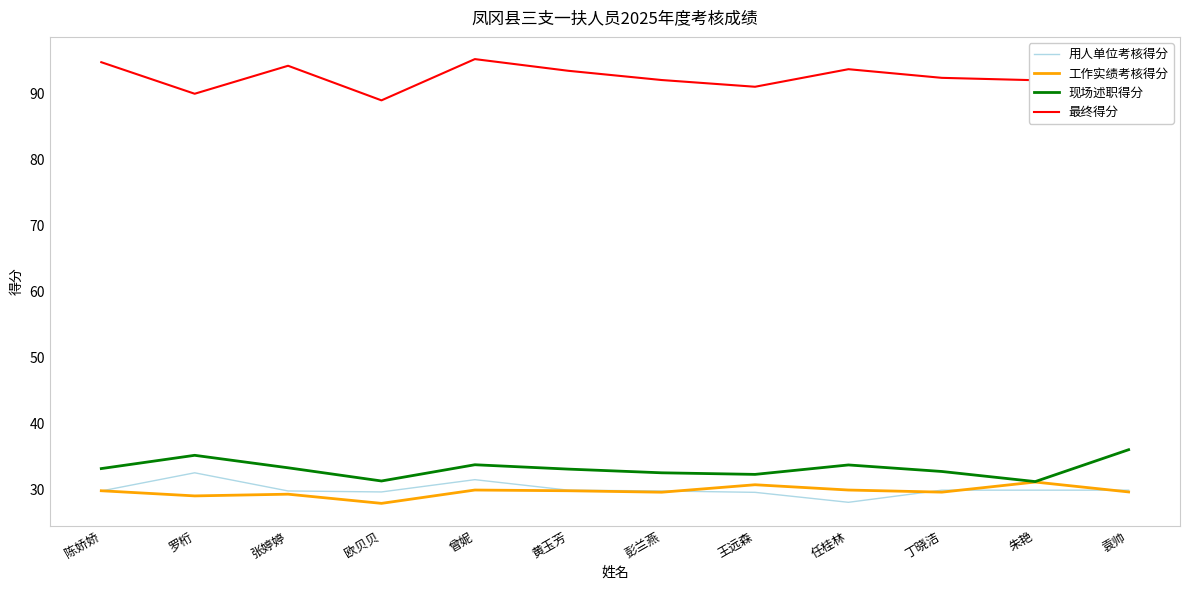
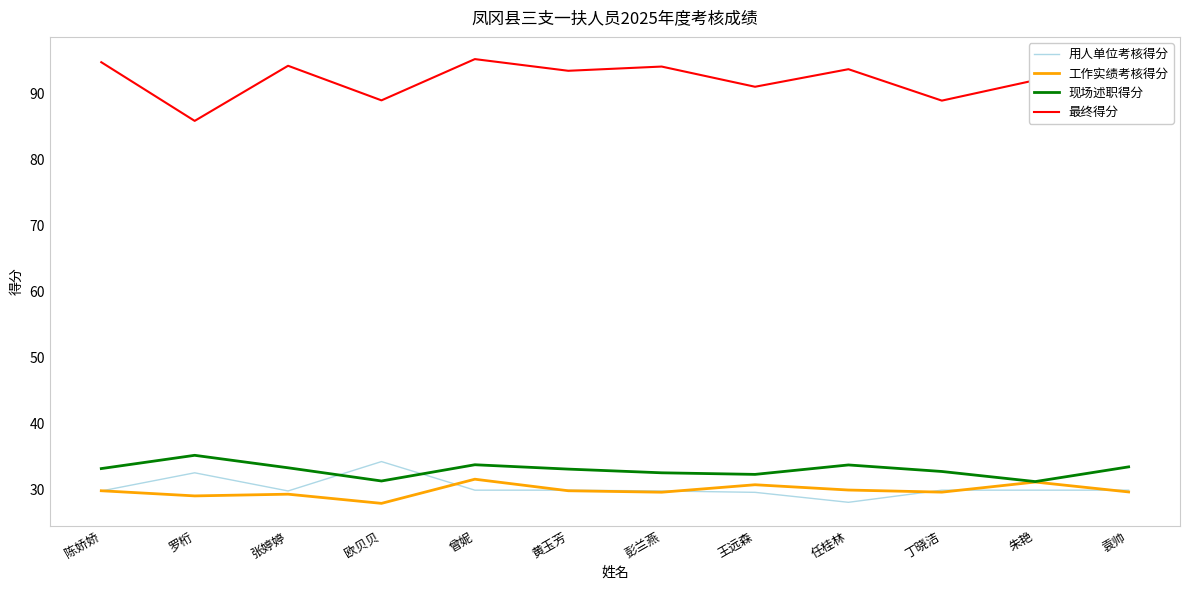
  {
    "用人单位考核得分": {
      "罗桁": 33,
      "张婷婷": 30,
-     "欧贝贝": 30,
-     "曾妮": 32,
+     "欧贝贝": 34,
+     "曾妮": 30,
      "王远森": 30,
      "任桂林": 28,
      "朱艳": 30
    },
    "工作实绩考核得分": {
      "罗桁": 29,
      "张婷婷": 29,
      "欧贝贝": 28,
-     "曾妮": 30,
+     "曾妮": 32,
      "王远森": 31,
      "任桂林": 30
    },
    "现场述职得分": {
      "陈娇娇": 33,
      "罗桁": 35,
      "张婷婷": 33,
      "欧贝贝": 31,
      "曾妮": 34,
      "黄玉芳": 33,
      "彭兰燕": 33,
      "王远森": 32,
      "任桂林": 34,
      "丁晓洁": 33,
-     "袁帅": 36
+     "袁帅": 34
    },
    "最终得分": {
      "陈娇娇": 95,
-     "罗桁": 90,
+     "罗桁": 86,
      "张婷婷": 94,
      "欧贝贝": 89,
      "曾妮": 95,
      "黄玉芳": 94,
-     "彭兰燕": 92,
+     "彭兰燕": 94,
      "王远森": 91,
      "任桂林": 94,
-     "丁晓洁": 92
+     "丁晓洁": 89
    }
  }
